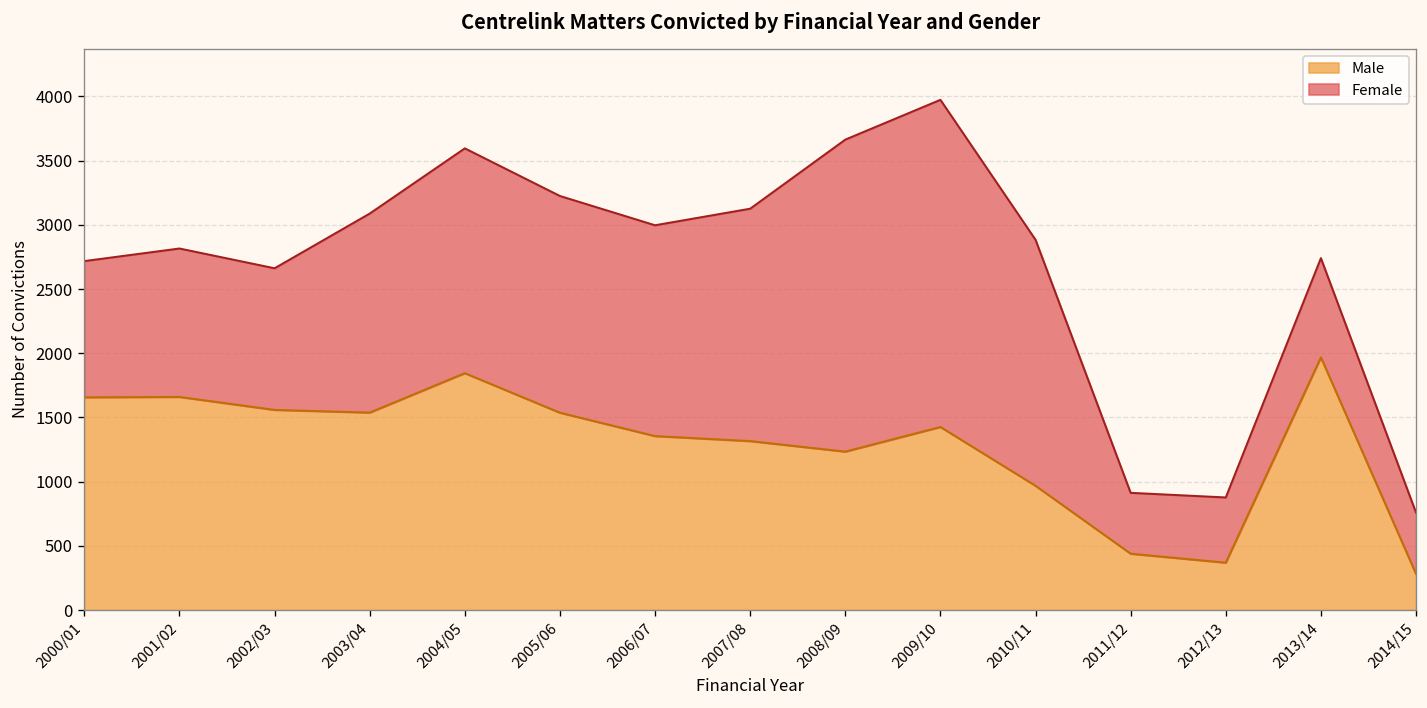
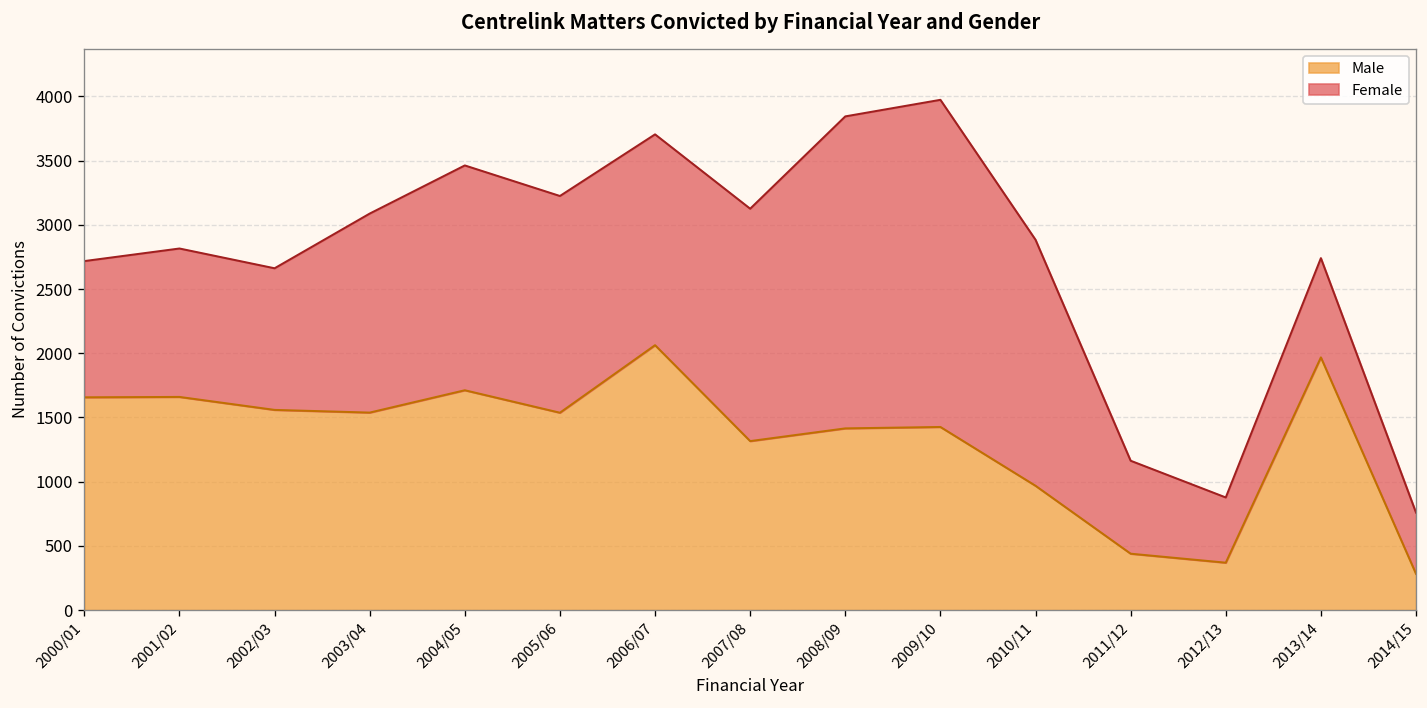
  {
    "Male": {
      "2000/01": 1660,
      "2001/02": 1660,
      "2002/03": 1560,
      "2003/04": 1540,
-     "2004/05": 1850,
+     "2004/05": 1710,
      "2005/06": 1540,
-     "2006/07": 1360,
+     "2006/07": 2060,
      "2007/08": 1320,
-     "2008/09": 1230,
+     "2008/09": 1420,
      "2009/10": 1430,
      "2010/11": 970,
      "2011/12": 440,
      "2012/13": 370,
      "2013/14": 1970,
      "2014/15": 280
    },
    "Female": {
      "2000/01": 1060,
      "2001/02": 1160,
      "2002/03": 1100,
      "2003/04": 1550,
      "2004/05": 1750,
      "2005/06": 1690,
      "2006/07": 1640,
      "2007/08": 1810,
      "2008/09": 2430,
      "2009/10": 2550,
      "2010/11": 1920,
-     "2011/12": 470,
+     "2011/12": 720,
      "2012/13": 510,
      "2013/14": 770,
      "2014/15": 480
    }
  }
